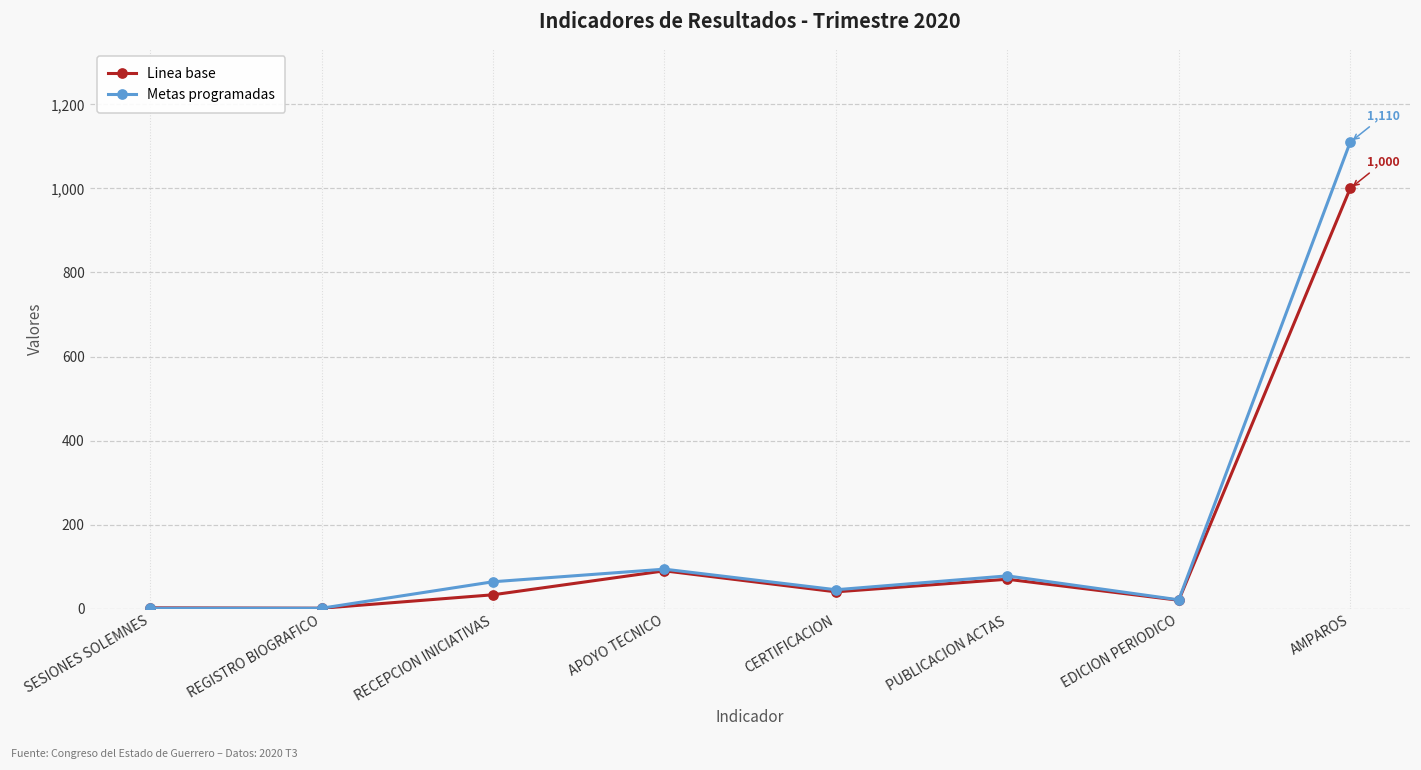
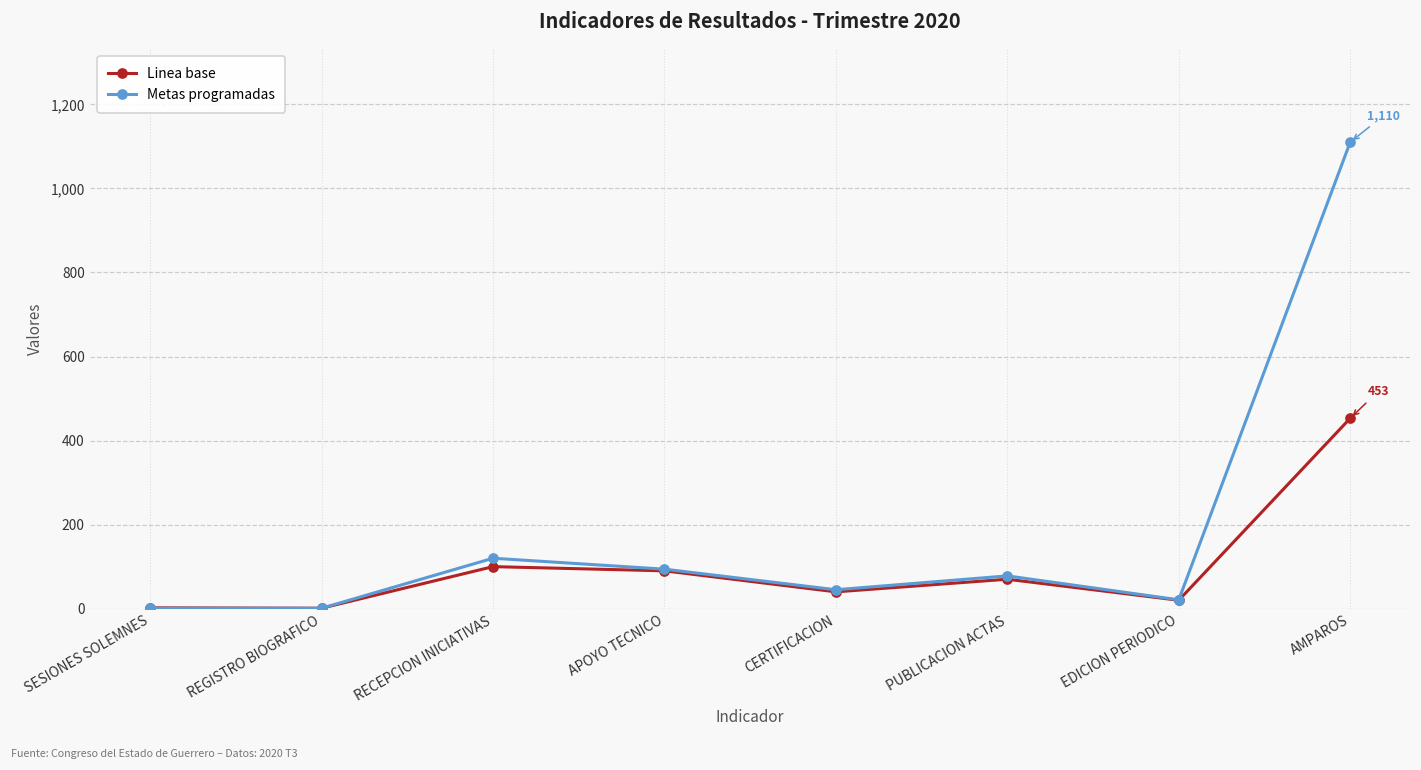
  {
    "Linea base": {
-     "RECEPCION INICIATIVAS": "30",
-     "AMPAROS": "1,000"
+     "RECEPCION INICIATIVAS": "100",
+     "AMPAROS": "453"
    },
    "Metas programadas": {
-     "RECEPCION INICIATIVAS": "60",
+     "RECEPCION INICIATIVAS": "120",
      "PUBLICACION ACTAS": "80"
    }
  }
